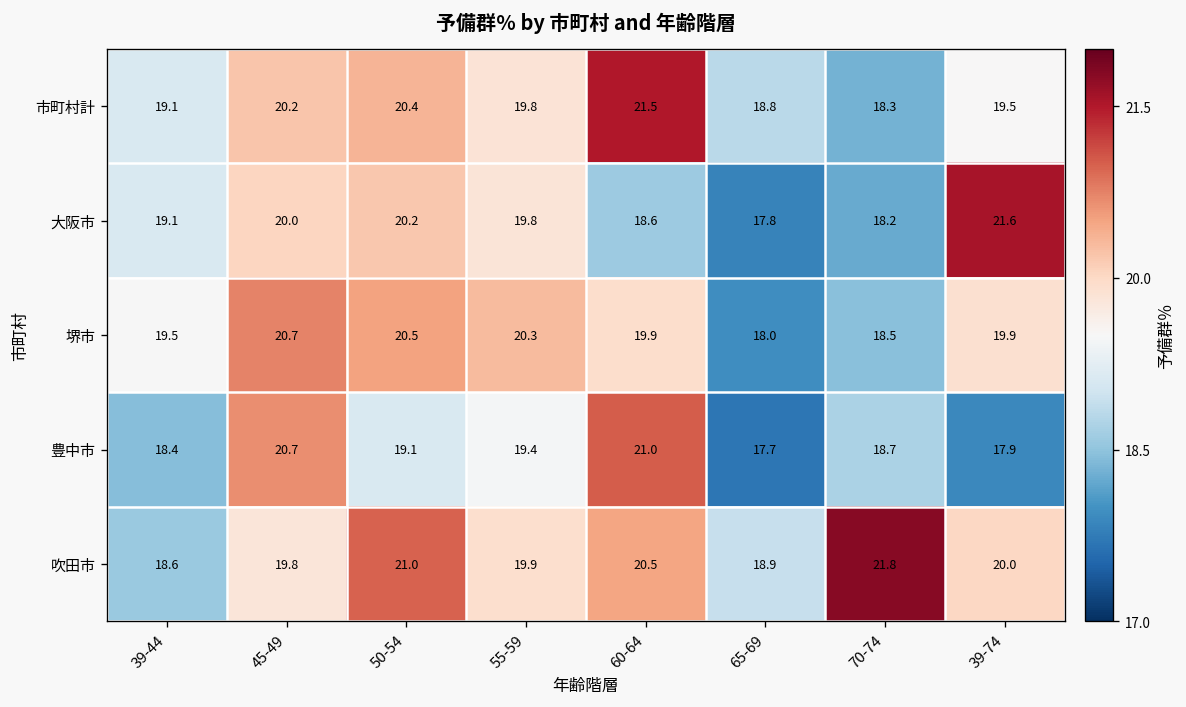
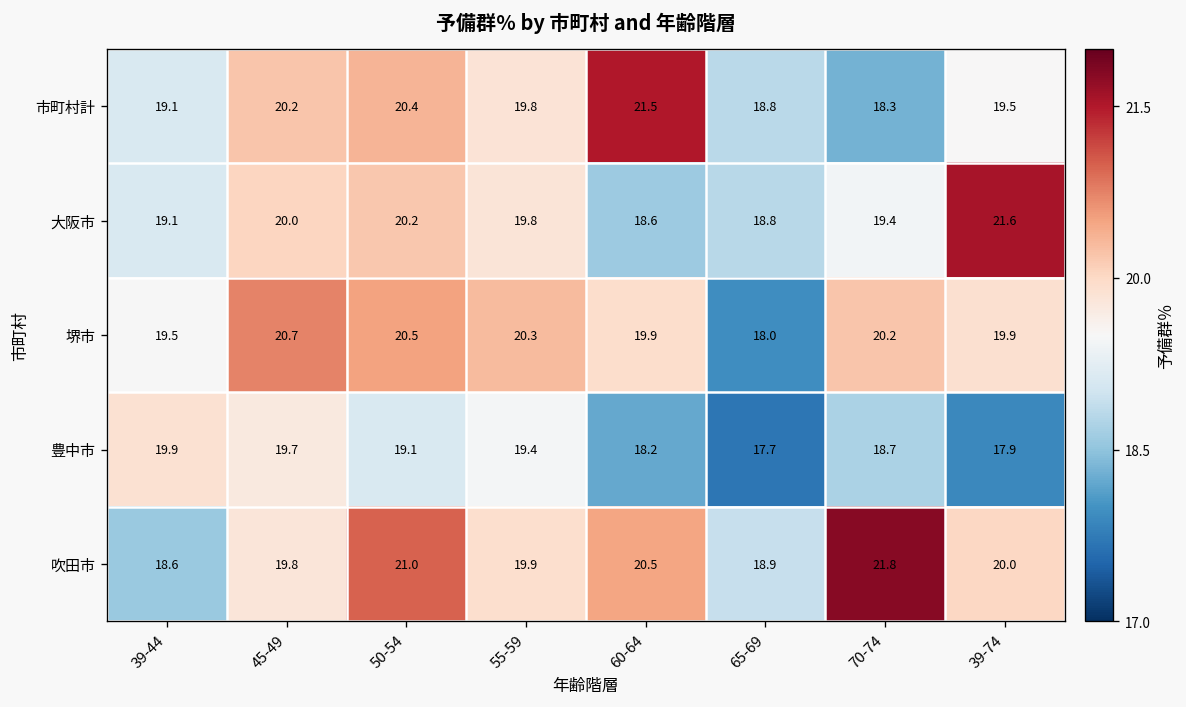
  {
    "市町村計": {
      "39-44": 19.1,
      "45-49": 20.2,
      "50-54": 20.4,
      "55-59": 19.8,
      "60-64": 21.5,
      "65-69": 18.8,
      "70-74": 18.3,
      "39-74": 19.5
    },
    "大阪市": {
      "39-44": 19.1,
      "45-49": 20.0,
      "50-54": 20.2,
      "55-59": 19.8,
      "60-64": 18.6,
-     "65-69": 17.8,
-     "70-74": 18.2,
+     "65-69": 18.8,
+     "70-74": 19.4,
      "39-74": 21.6
    },
    "堺市": {
      "39-44": 19.5,
      "45-49": 20.7,
      "50-54": 20.5,
      "55-59": 20.3,
      "60-64": 19.9,
      "65-69": 18.0,
-     "70-74": 18.5,
+     "70-74": 20.2,
      "39-74": 19.9
    },
    "豊中市": {
-     "39-44": 18.4,
-     "45-49": 20.7,
+     "39-44": 19.9,
+     "45-49": 19.7,
      "50-54": 19.1,
      "55-59": 19.4,
-     "60-64": 21.0,
+     "60-64": 18.2,
      "65-69": 17.7,
      "70-74": 18.7,
      "39-74": 17.9
    },
    "吹田市": {
      "39-44": 18.6,
      "45-49": 19.8,
      "50-54": 21.0,
      "55-59": 19.9,
      "60-64": 20.5,
      "65-69": 18.9,
      "70-74": 21.8,
      "39-74": 20.0
    }
  }
